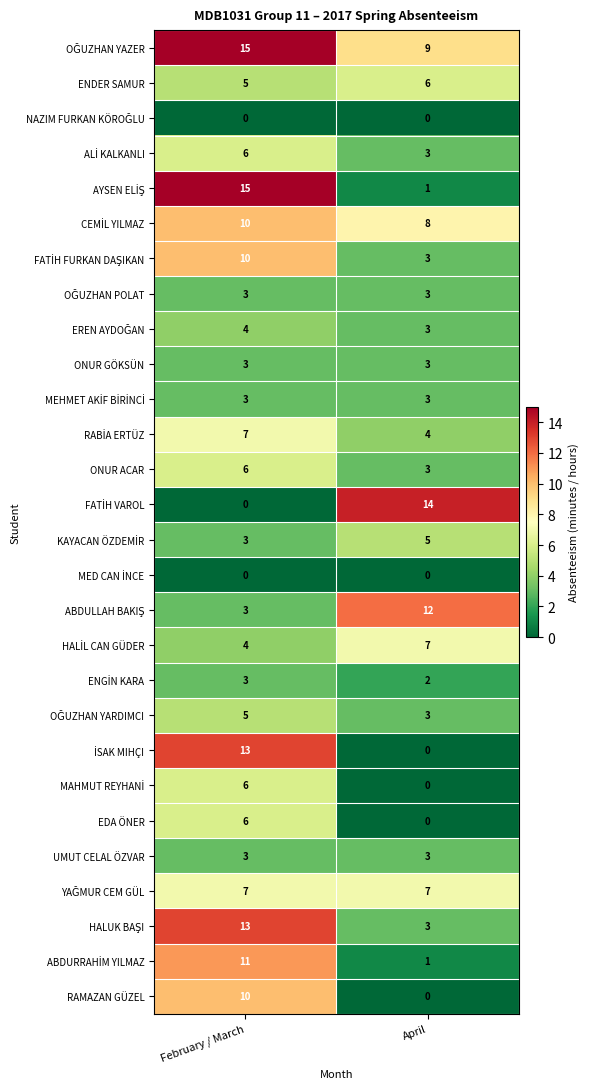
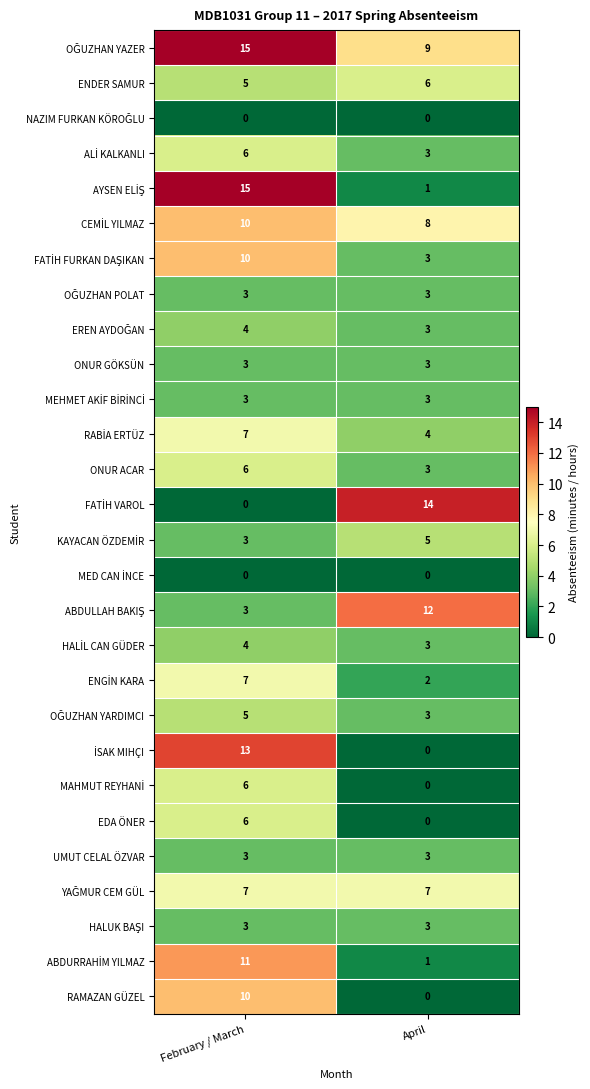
  {
    "OĞUZHAN YAZER": {
      "February / March": 15,
      "April": 9
    },
    "ENDER SAMUR": {
      "February / March": 5,
      "April": 6
    },
    "NAZIM FURKAN KÖROĞLU": {
      "February / March": 0,
      "April": 0
    },
    "ALİ KALKANLI": {
      "February / March": 6,
      "April": 3
    },
    "AYSEN ELİŞ": {
      "February / March": 15,
      "April": 1
    },
    "CEMİL YILMAZ": {
      "February / March": 10,
      "April": 8
    },
    "FATİH FURKAN DAŞIKAN": {
      "February / March": 10,
      "April": 3
    },
    "OĞUZHAN POLAT": {
      "February / March": 3,
      "April": 3
    },
    "EREN AYDOĞAN": {
      "February / March": 4,
      "April": 3
    },
    "ONUR GÖKSÜN": {
      "February / March": 3,
      "April": 3
    },
    "MEHMET AKİF BİRİNCİ": {
      "February / March": 3,
      "April": 3
    },
    "RABİA ERTÜZ": {
      "February / March": 7,
      "April": 4
    },
    "ONUR ACAR": {
      "February / March": 6,
      "April": 3
    },
    "FATİH VAROL": {
      "February / March": 0,
      "April": 14
    },
    "KAYACAN ÖZDEMİR": {
      "February / March": 3,
      "April": 5
    },
    "MED CAN İNCE": {
      "February / March": 0,
      "April": 0
    },
    "ABDULLAH BAKIŞ": {
      "February / March": 3,
      "April": 12
    },
    "HALİL CAN GÜDER": {
      "February / March": 4,
-     "April": 7
+     "April": 3
    },
    "ENGİN KARA": {
-     "February / March": 3,
+     "February / March": 7,
      "April": 2
    },
    "OĞUZHAN YARDIMCI": {
      "February / March": 5,
      "April": 3
    },
    "İSAK MIHÇI": {
      "February / March": 13,
      "April": 0
    },
    "MAHMUT REYHANİ": {
      "February / March": 6,
      "April": 0
    },
    "EDA ÖNER": {
      "February / March": 6,
      "April": 0
    },
    "UMUT CELAL ÖZVAR": {
      "February / March": 3,
      "April": 3
    },
    "YAĞMUR CEM GÜL": {
      "February / March": 7,
      "April": 7
    },
    "HALUK BAŞI": {
-     "February / March": 13,
+     "February / March": 3,
      "April": 3
    },
    "ABDURRAHİM YILMAZ": {
      "February / March": 11,
      "April": 1
    },
    "RAMAZAN GÜZEL": {
      "February / March": 10,
      "April": 0
    }
  }
